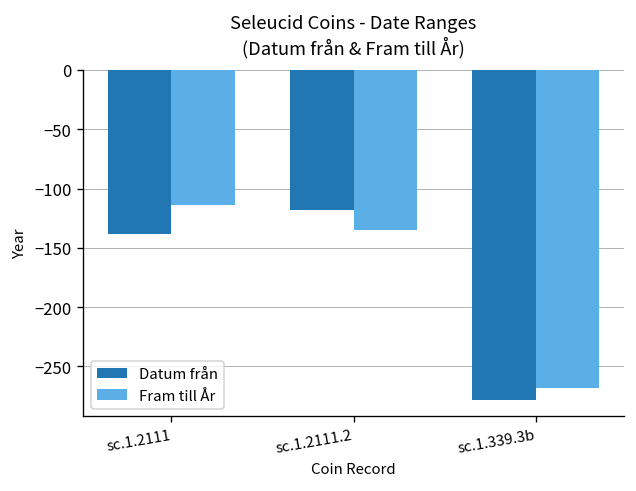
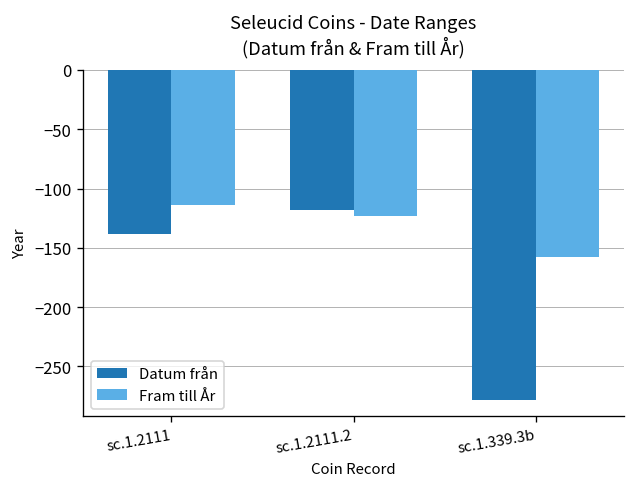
  {
    "Datum från": {
      "sc.1.2111": -140,
      "sc.1.2111.2": -120,
      "sc.1.339.3b": -280
    },
    "Fram till År": {
      "sc.1.2111": -110,
-     "sc.1.2111.2": -140,
-     "sc.1.339.3b": -270
+     "sc.1.2111.2": -120,
+     "sc.1.339.3b": -160
    }
  }
